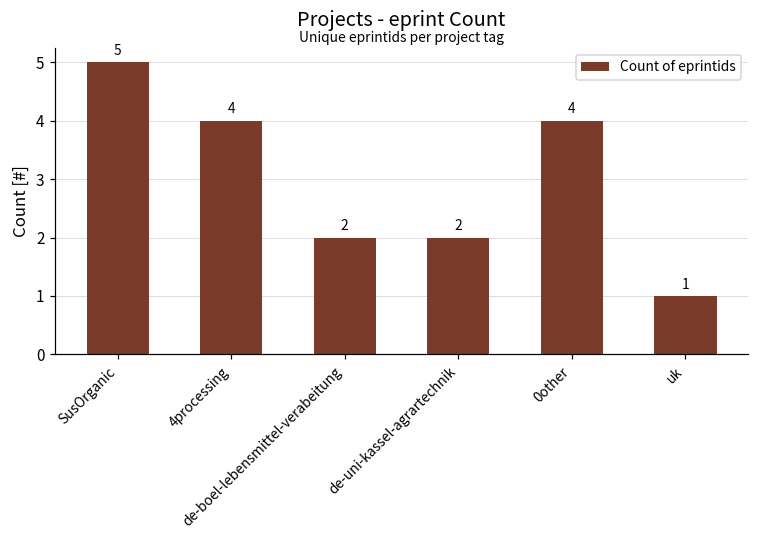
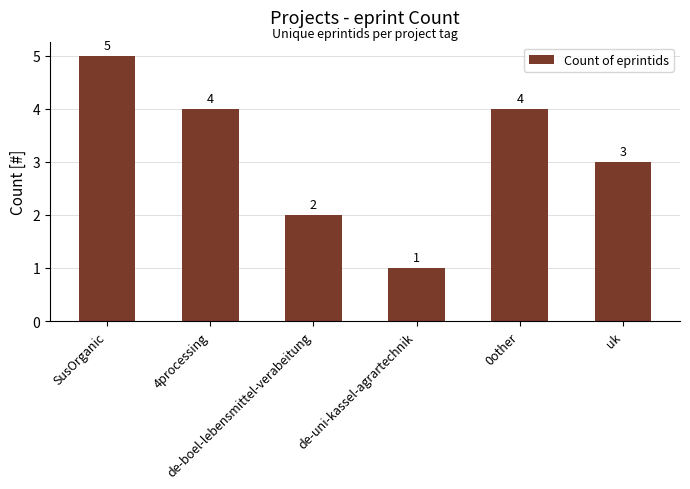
  {
    "SusOrganic": 5,
    "4processing": 4,
    "de-boel-lebensmittel-verabeitung": 2,
-   "de-uni-kassel-agrartechnik": 2,
+   "de-uni-kassel-agrartechnik": 1,
    "0other": 4,
-   "uk": 1
+   "uk": 3
  }
